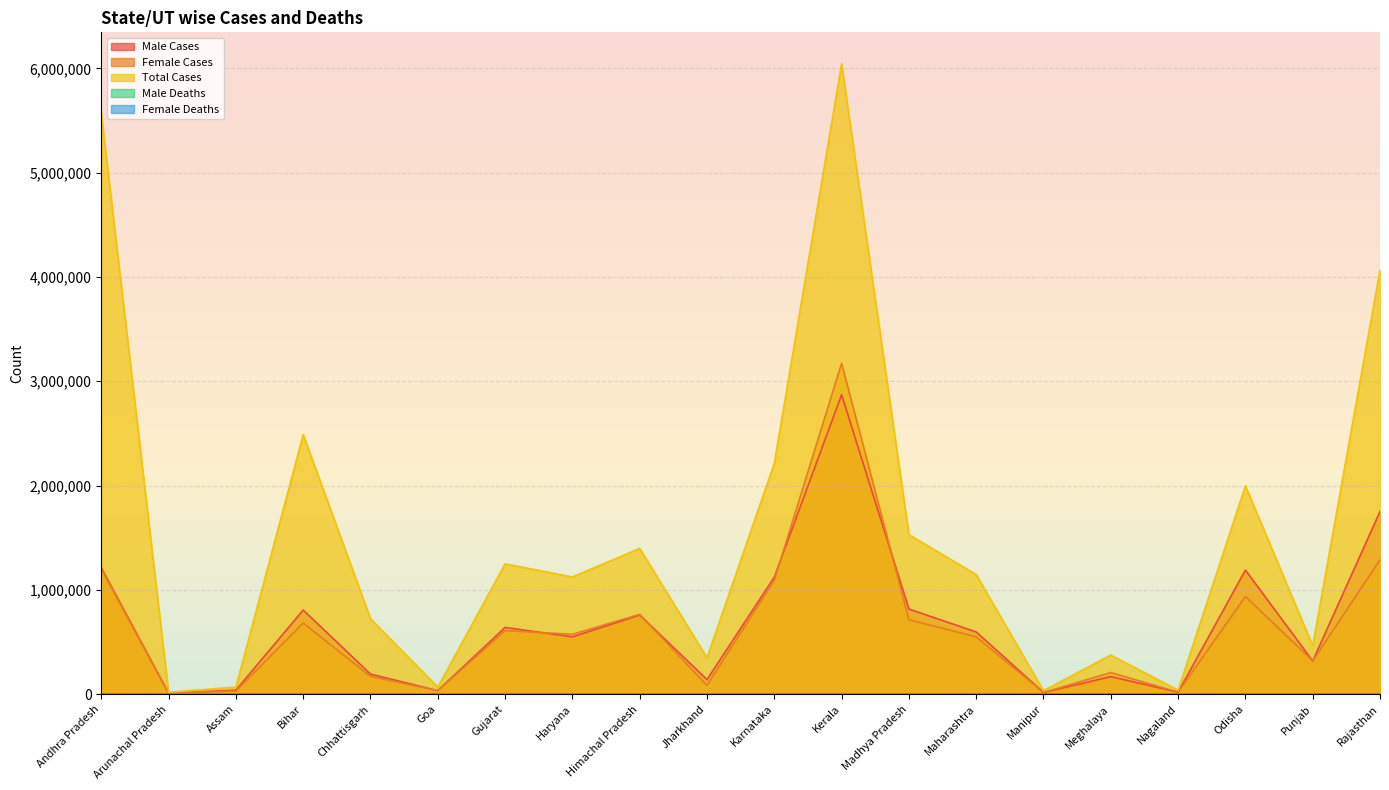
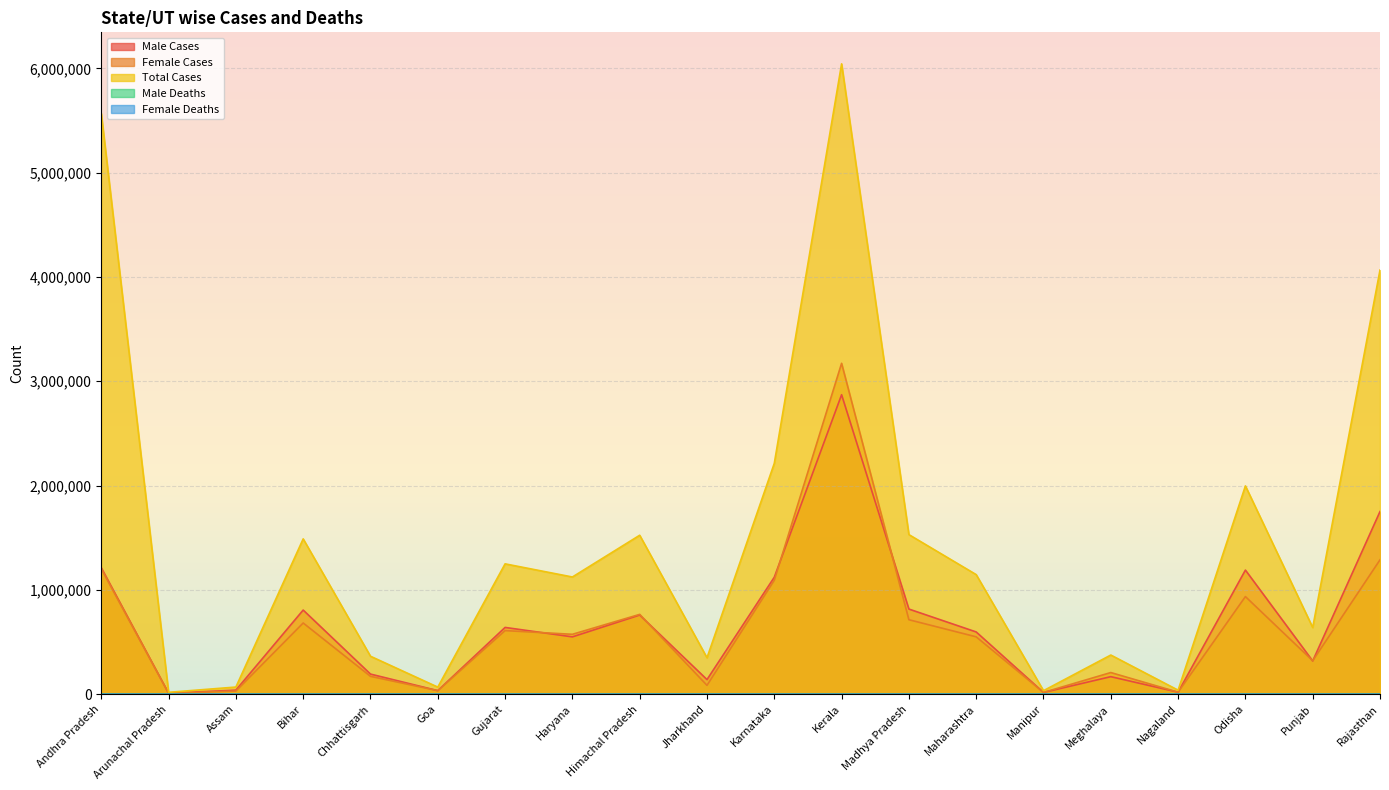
  {
    "Total Cases": {
      "Andhra Pradesh": "5,570,000",
      "Assam": "70,000",
-     "Bihar": "2,490,000",
-     "Chhattisgarh": "720,000",
+     "Bihar": "1,490,000",
+     "Chhattisgarh": "360,000",
      "Goa": "70,000",
      "Gujarat": "1,250,000",
      "Haryana": "1,120,000",
-     "Himachal Pradesh": "1,400,000",
+     "Himachal Pradesh": "1,520,000",
      "Jharkhand": "350,000",
      "Karnataka": "2,210,000",
      "Kerala": "6,040,000",
      "Madhya Pradesh": "1,530,000",
      "Maharashtra": "1,150,000",
      "Meghalaya": "380,000",
      "Odisha": "2,000,000",
-     "Punjab": "460,000",
+     "Punjab": "640,000",
      "Rajasthan": "4,070,000"
    },
    "Female Deaths": {
      "Andhra Pradesh": "0",
      "Assam": "0",
      "Bihar": "0",
      "Chhattisgarh": "0",
      "Goa": "0",
      "Gujarat": "0",
      "Haryana": "0",
      "Himachal Pradesh": "0",
      "Jharkhand": "0",
      "Karnataka": "0",
      "Kerala": "0",
      "Madhya Pradesh": "0",
      "Maharashtra": "0",
      "Meghalaya": "0",
      "Odisha": "0",
      "Punjab": "0",
      "Rajasthan": "0"
    }
  }
